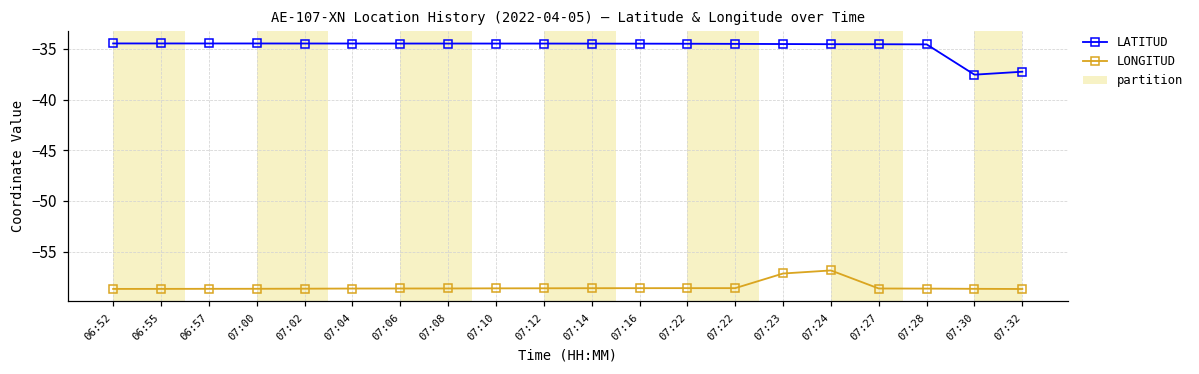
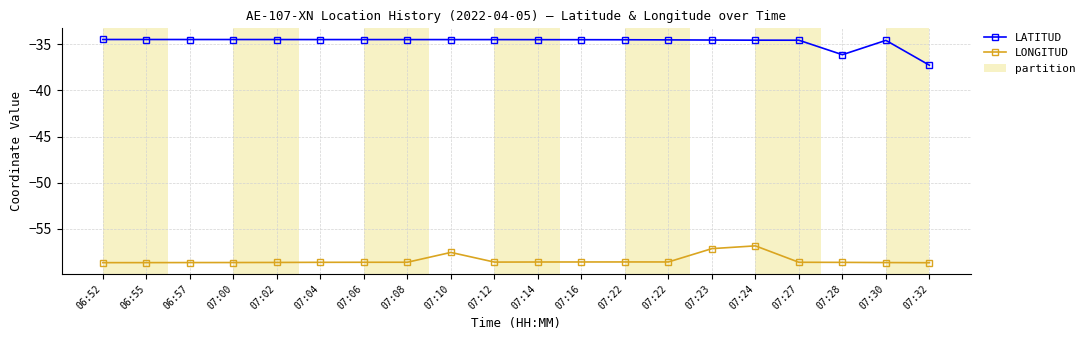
  {
    "LATITUD": {
      "06:52": -34,
      "06:55": -34,
      "06:57": -34,
      "07:00": -34,
      "07:02": -34,
      "07:04": -34,
      "07:06": -34,
      "07:08": -34,
      "07:10": -34,
      "07:12": -34,
      "07:14": -34,
      "07:16": -34,
      "07:23": -35,
      "07:24": -35,
      "07:27": -35,
-     "07:28": -35,
-     "07:30": -38,
+     "07:28": -36,
+     "07:30": -35,
      "07:32": -37
    },
    "LONGITUD": {
      "06:52": -59,
      "06:55": -59,
      "06:57": -59,
      "07:00": -59,
      "07:02": -59,
      "07:04": -59,
      "07:06": -59,
      "07:08": -59,
-     "07:10": -59,
+     "07:10": -58,
      "07:12": -59,
      "07:14": -59,
      "07:16": -59,
      "07:23": -57,
      "07:24": -57,
      "07:27": -59,
      "07:28": -59,
      "07:30": -59,
      "07:32": -59
    }
  }
